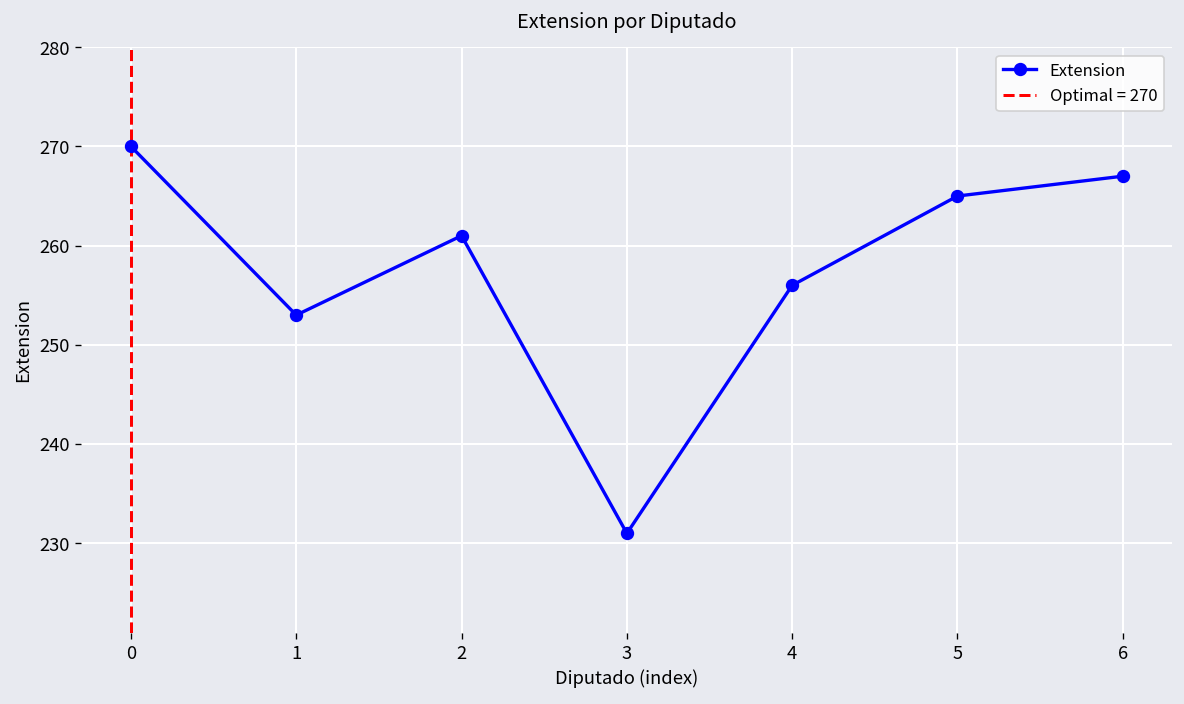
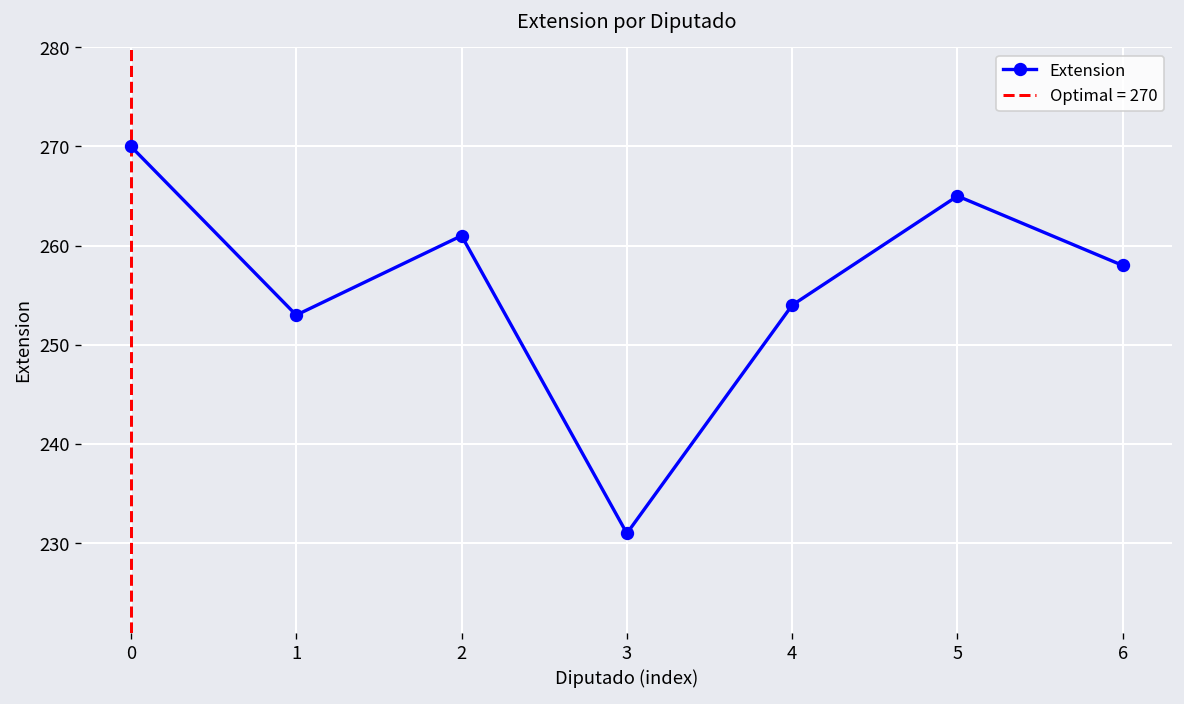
  {
    "0": 270,
    "1": 253,
    "2": 261,
    "3": 231,
-   "4": 256,
+   "4": 254,
    "5": 265,
-   "6": 267
+   "6": 258
  }
